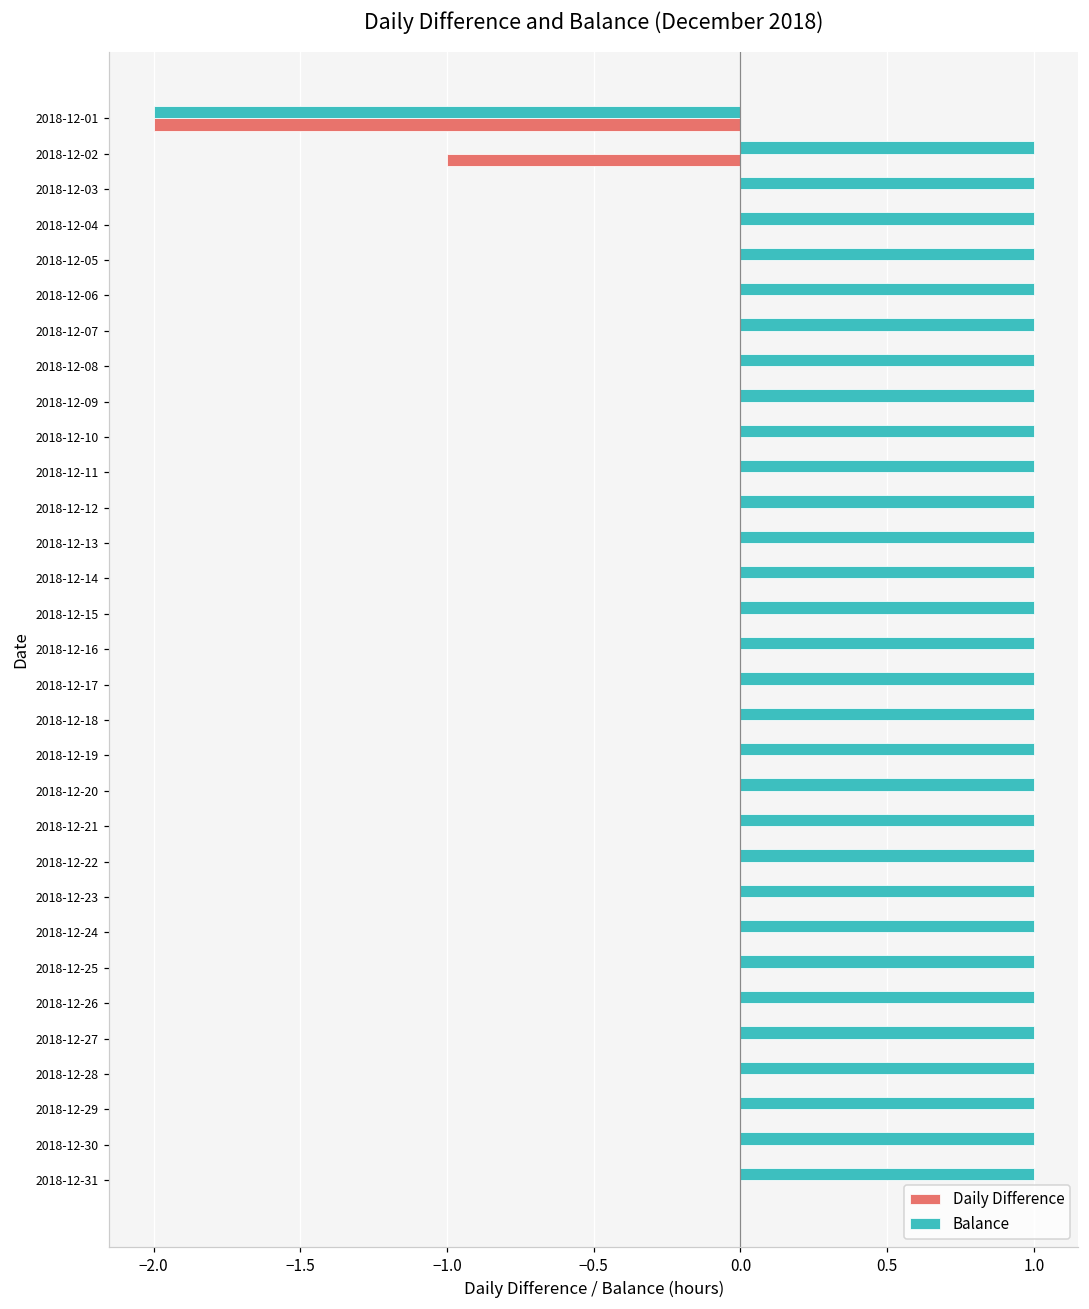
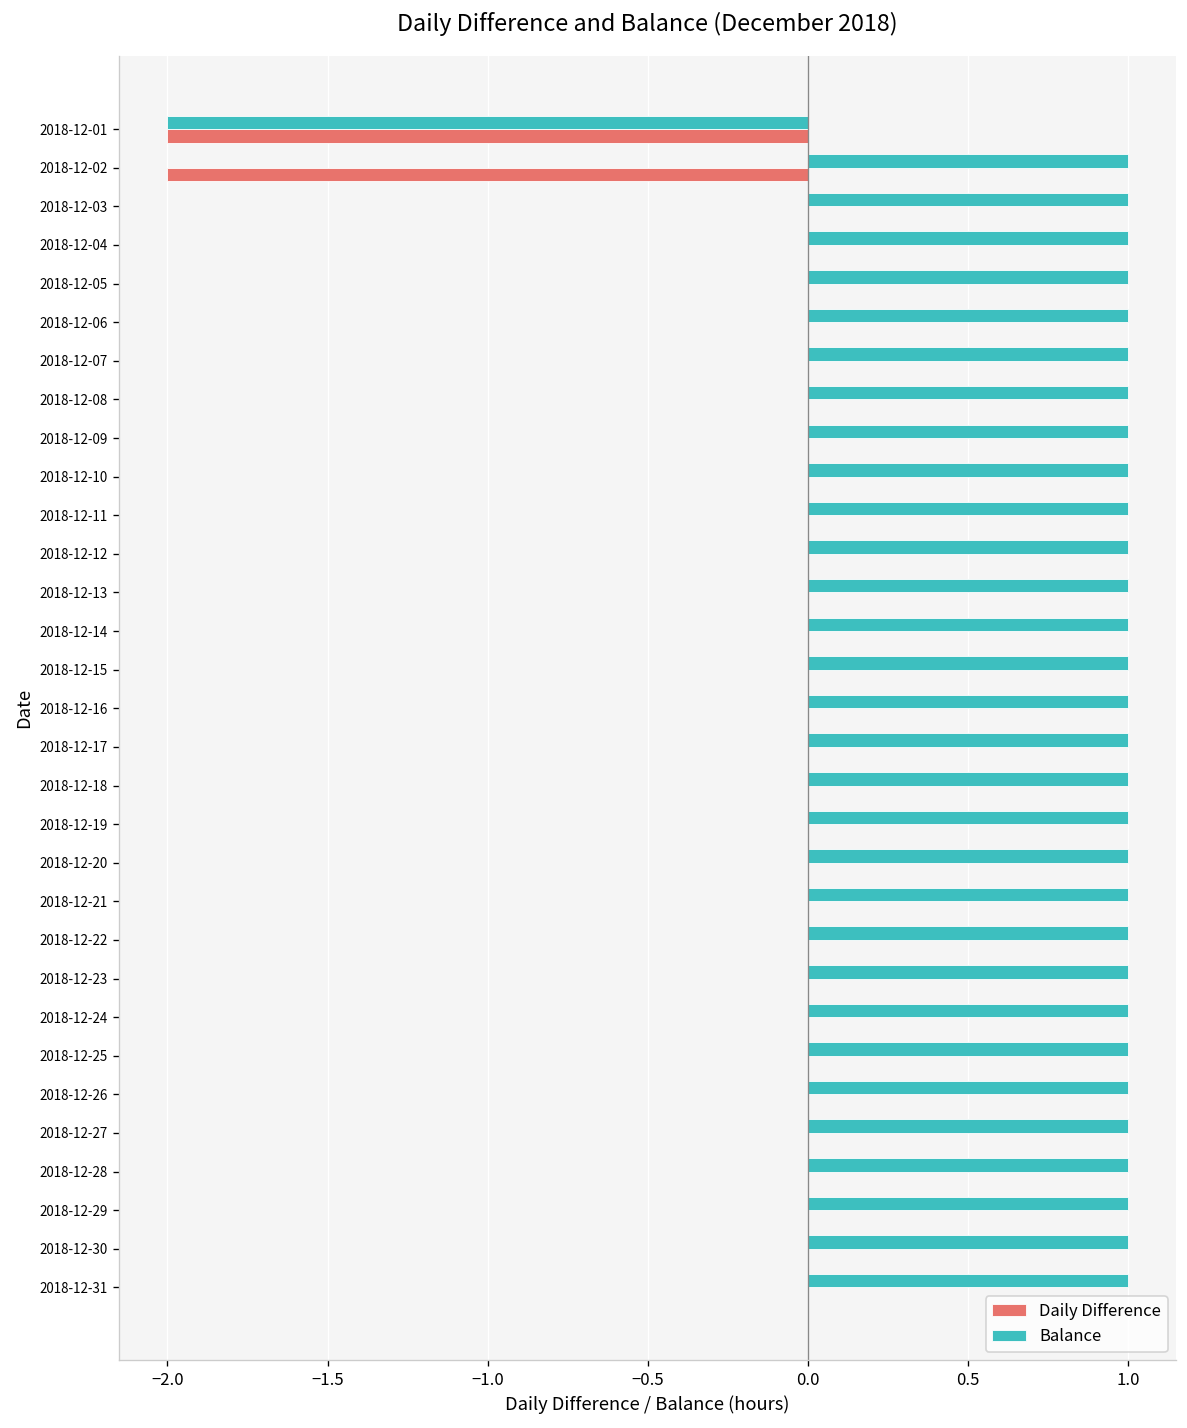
  {
    "Daily Difference": {
      "2018-12-01": -2,
-     "2018-12-02": -1,
+     "2018-12-02": -2,
      "2018-12-03": 0,
      "2018-12-04": 0,
      "2018-12-05": 0,
      "2018-12-06": 0,
      "2018-12-07": 0,
      "2018-12-08": 0,
      "2018-12-09": 0,
      "2018-12-10": 0,
      "2018-12-11": 0,
      "2018-12-12": 0,
      "2018-12-13": 0,
      "2018-12-14": 0,
      "2018-12-15": 0,
      "2018-12-16": 0,
      "2018-12-17": 0,
      "2018-12-18": 0,
      "2018-12-19": 0,
      "2018-12-20": 0,
      "2018-12-21": 0,
      "2018-12-22": 0,
      "2018-12-23": 0,
      "2018-12-24": 0,
      "2018-12-25": 0,
      "2018-12-26": 0,
      "2018-12-27": 0,
      "2018-12-28": 0,
      "2018-12-29": 0,
      "2018-12-30": 0,
      "2018-12-31": 0
    },
    "Balance": {
      "2018-12-01": -2,
      "2018-12-02": 1,
      "2018-12-03": 1,
      "2018-12-04": 1,
      "2018-12-05": 1,
      "2018-12-06": 1,
      "2018-12-07": 1,
      "2018-12-08": 1,
      "2018-12-09": 1,
      "2018-12-10": 1,
      "2018-12-11": 1,
      "2018-12-12": 1,
      "2018-12-13": 1,
      "2018-12-14": 1,
      "2018-12-15": 1,
      "2018-12-16": 1,
      "2018-12-17": 1,
      "2018-12-18": 1,
      "2018-12-19": 1,
      "2018-12-20": 1,
      "2018-12-21": 1,
      "2018-12-22": 1,
      "2018-12-23": 1,
      "2018-12-24": 1,
      "2018-12-25": 1,
      "2018-12-26": 1,
      "2018-12-27": 1,
      "2018-12-28": 1,
      "2018-12-29": 1,
      "2018-12-30": 1,
      "2018-12-31": 1
    }
  }
